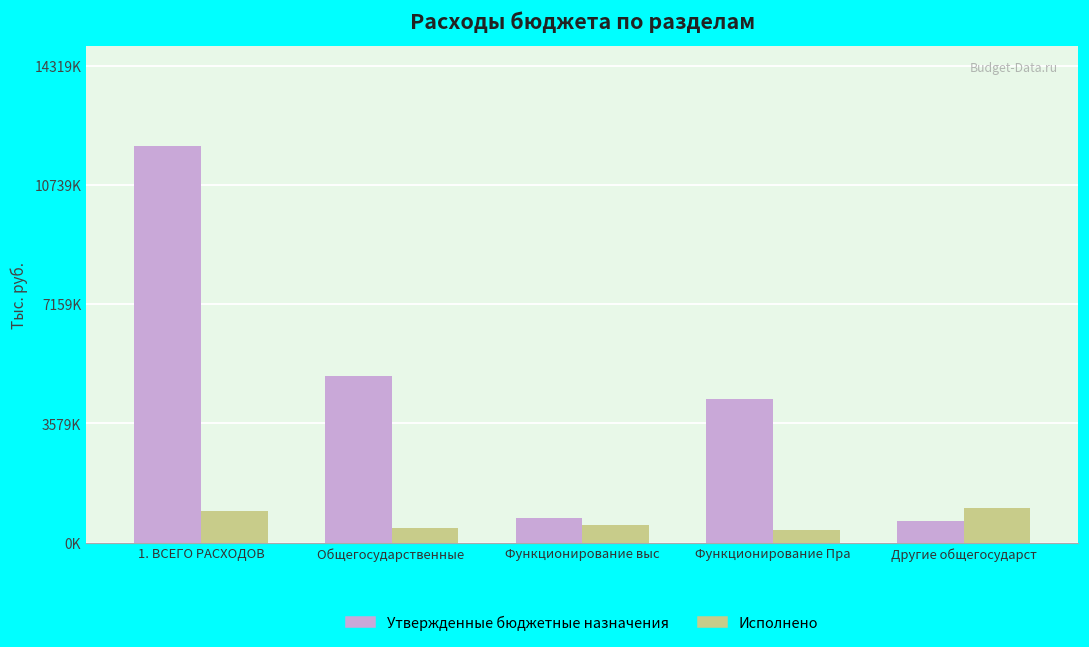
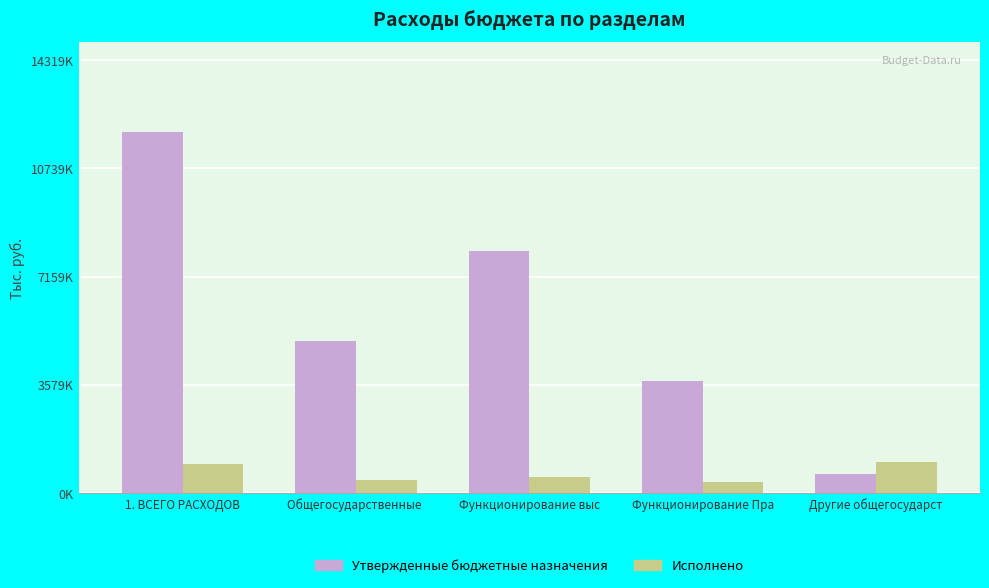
  {
    "Утвержденные бюджетные назначения": {
      "1. ВСЕГО РАСХОДОВ": 11900000,
      "Общегосударственные": 5000000,
-     "Функционирование выс": 700000,
-     "Функционирование Пра": 4300000,
+     "Функционирование выс": 8000000,
+     "Функционирование Пра": 3700000,
      "Другие общегосударст": 600000
    },
    "Исполнено": {
      "1. ВСЕГО РАСХОДОВ": 1000000,
      "Общегосударственные": 400000,
      "Функционирование выс": 500000,
      "Функционирование Пра": 400000,
      "Другие общегосударст": 1000000
    }
  }
